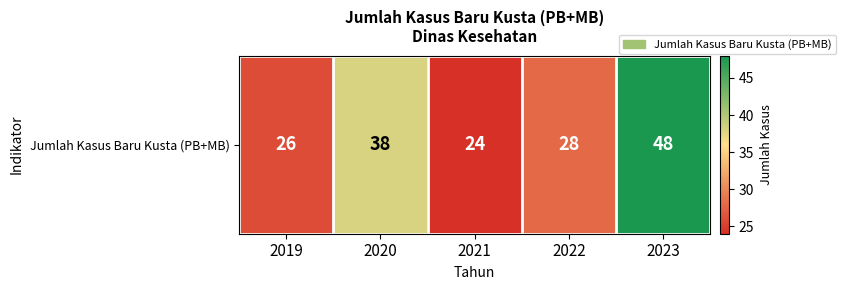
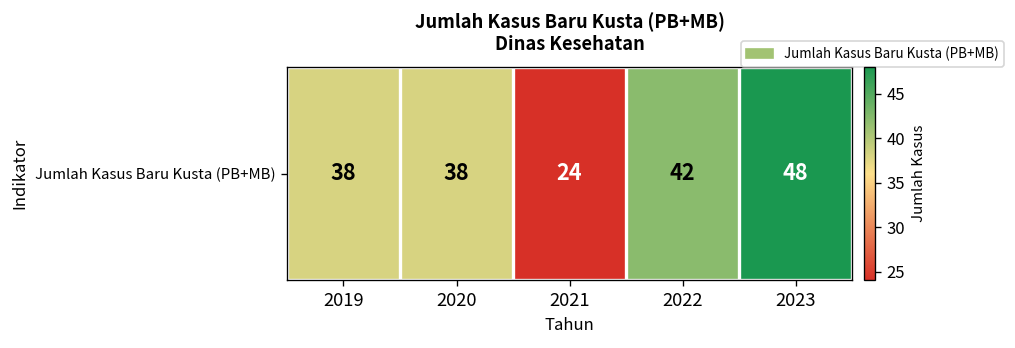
  {
    "Jumlah Kasus Baru Kusta (PB+MB)": {
-     "2019": 26,
+     "2019": 38,
      "2020": 38,
      "2021": 24,
-     "2022": 28,
+     "2022": 42,
      "2023": 48
    }
  }
